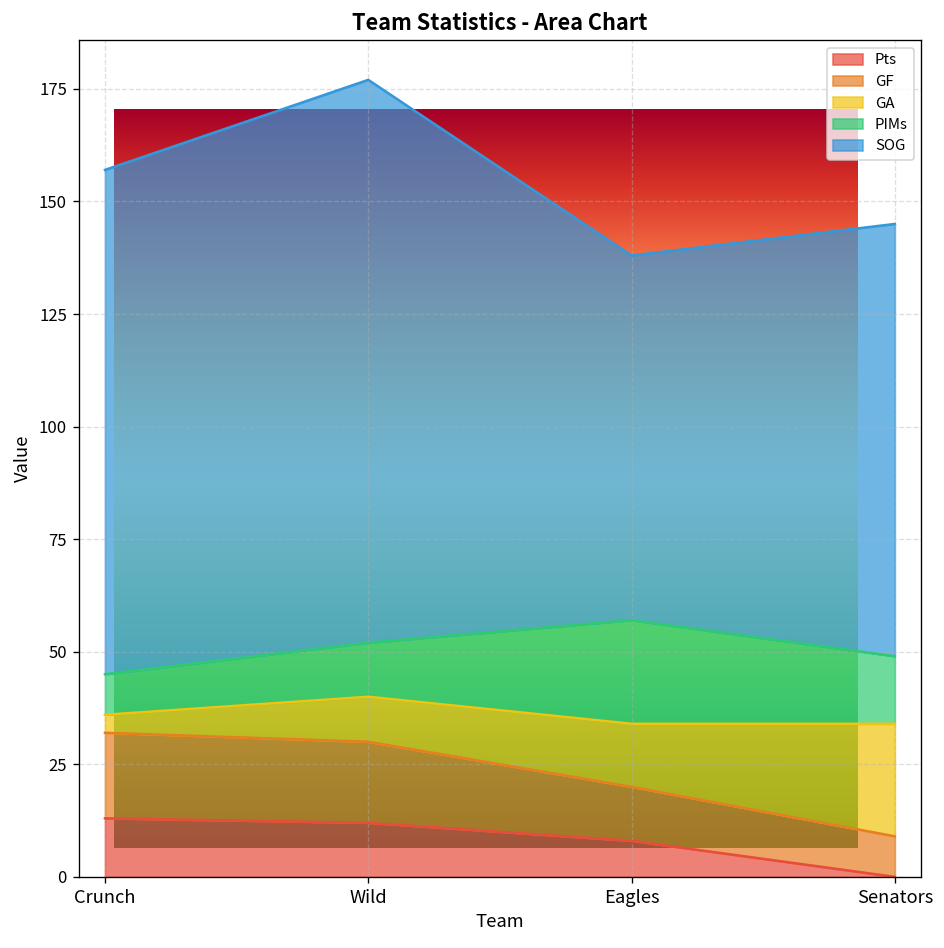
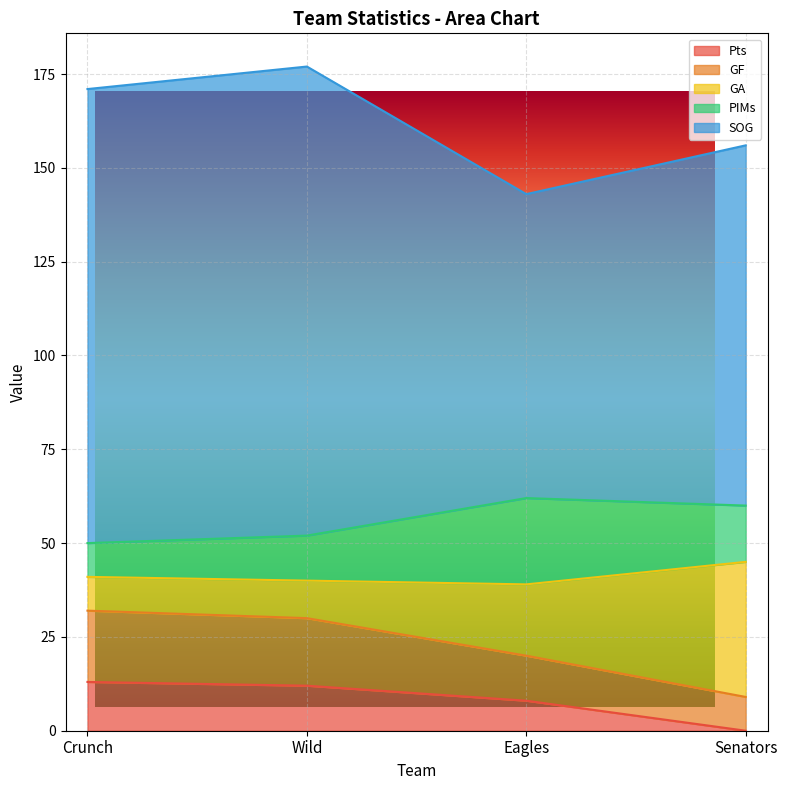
  {
    "Team Statistics - Area Chart": {
      "GA": {
-       "Crunch": 4,
+       "Crunch": 9,
        "Wild": 10,
-       "Eagles": 14,
-       "Senators": 25
+       "Eagles": 19,
+       "Senators": 36
      },
      "PIMs": {
        "Crunch": 9,
        "Wild": 12,
        "Eagles": 23,
        "Senators": 15
      },
      "SOG": {
-       "Crunch": 112,
+       "Crunch": 121,
        "Wild": 125,
        "Eagles": 81,
        "Senators": 96
      }
    }
  }
